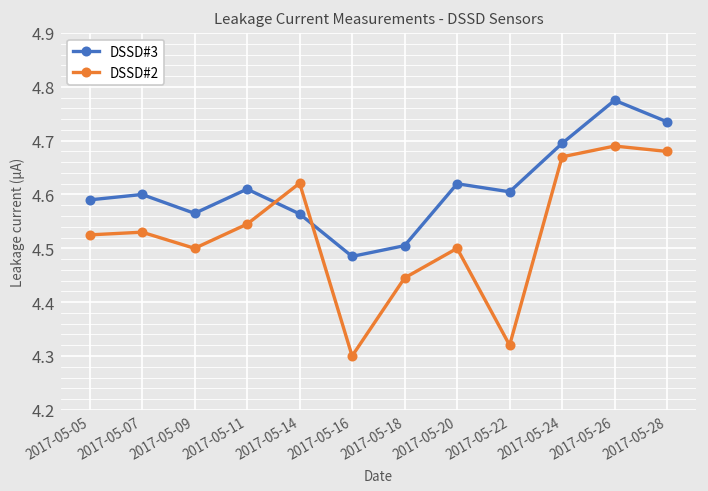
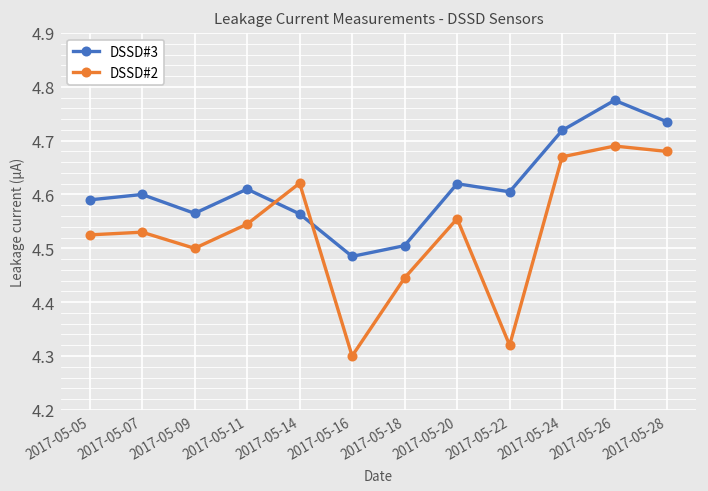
  {
    "DSSD#3": {
      "2017-05-05": 4.59,
      "2017-05-07": 4.60,
      "2017-05-09": 4.57,
      "2017-05-11": 4.61,
      "2017-05-14": 4.56,
      "2017-05-16": 4.49,
      "2017-05-18": 4.51,
      "2017-05-20": 4.62,
      "2017-05-22": 4.61,
-     "2017-05-24": 4.70,
+     "2017-05-24": 4.72,
      "2017-05-26": 4.78,
      "2017-05-28": 4.74
    },
    "DSSD#2": {
      "2017-05-05": 4.53,
      "2017-05-07": 4.53,
      "2017-05-09": 4.50,
      "2017-05-11": 4.55,
      "2017-05-14": 4.62,
      "2017-05-16": 4.30,
      "2017-05-18": 4.45,
-     "2017-05-20": 4.50,
+     "2017-05-20": 4.56,
      "2017-05-22": 4.32,
      "2017-05-24": 4.67,
      "2017-05-26": 4.69,
      "2017-05-28": 4.68
    }
  }
